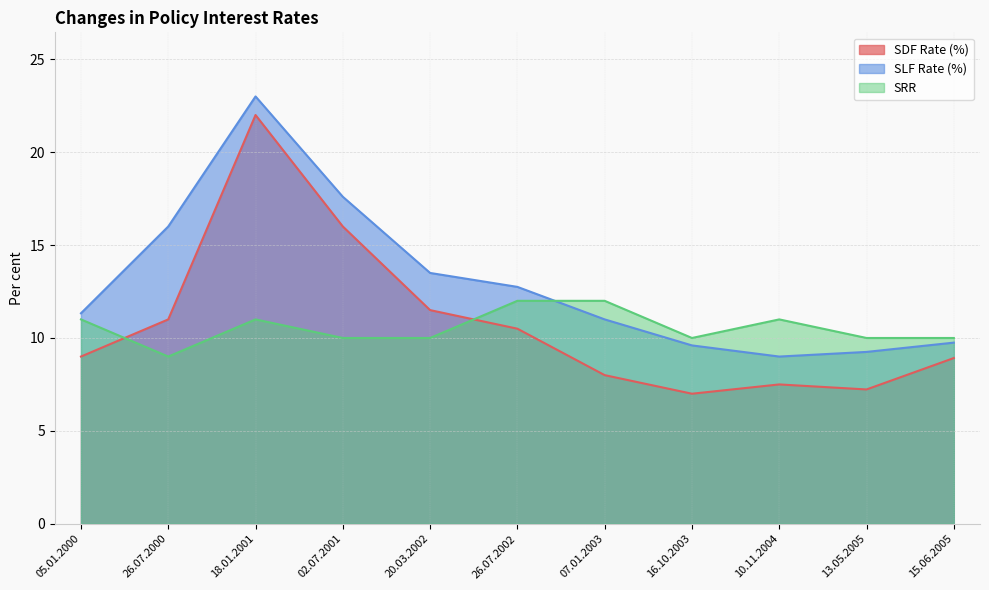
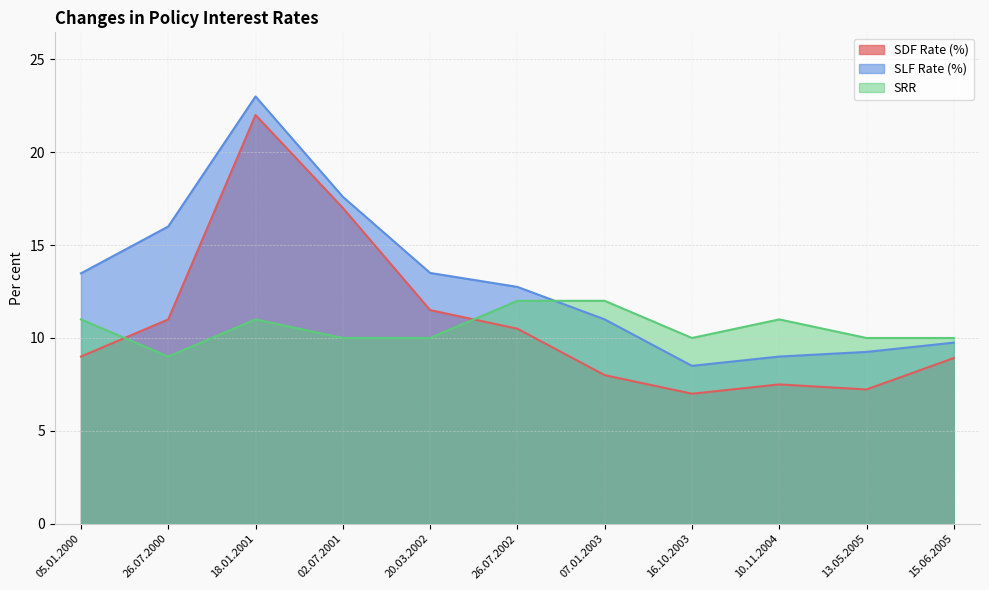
  {
    "SDF Rate (%)": {
      "05.01.2000": 9,
      "26.07.2000": 11,
      "18.01.2001": 22,
-     "02.07.2001": 16,
+     "02.07.2001": 17,
      "20.03.2002": 11.5,
      "26.07.2002": 10.5,
      "07.01.2003": 8,
      "16.10.2003": 7,
      "10.11.2004": 7.5,
      "13.05.2005": 7.2,
      "15.06.2005": 9
    },
    "SLF Rate (%)": {
-     "05.01.2000": 11.3,
+     "05.01.2000": 13.5,
      "26.07.2000": 16.0,
      "18.01.2001": 23.0,
      "02.07.2001": 17.6,
      "20.03.2002": 13.5,
      "26.07.2002": 12.8,
      "07.01.2003": 11.0,
-     "16.10.2003": 9.6,
+     "16.10.2003": 8.5,
      "10.11.2004": 9.0,
      "13.05.2005": 9.3,
      "15.06.2005": 9.8
    },
    "SRR": {
      "05.01.2000": 11.0,
      "26.07.2000": 9.0,
      "18.01.2001": 11.0,
      "02.07.2001": 10.0,
      "20.03.2002": 10.0,
      "26.07.2002": 12.0,
      "07.01.2003": 12.0,
      "16.10.2003": 10.0,
      "10.11.2004": 11.0,
      "13.05.2005": 10.0,
      "15.06.2005": 10.0
    }
  }
